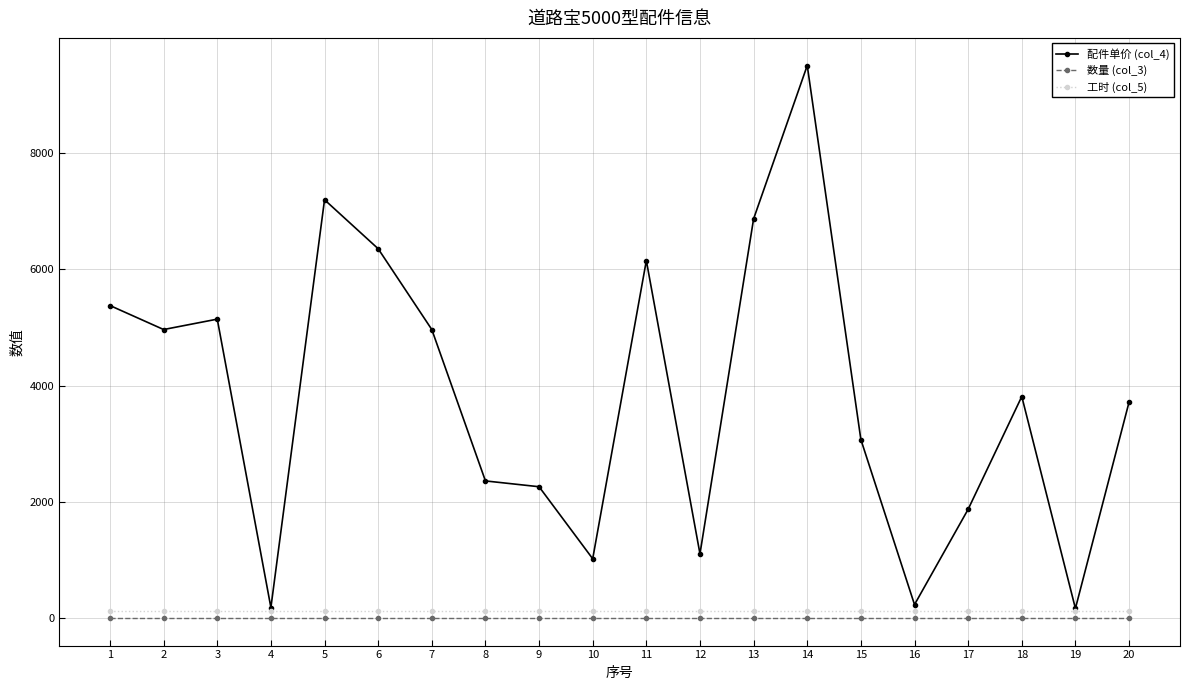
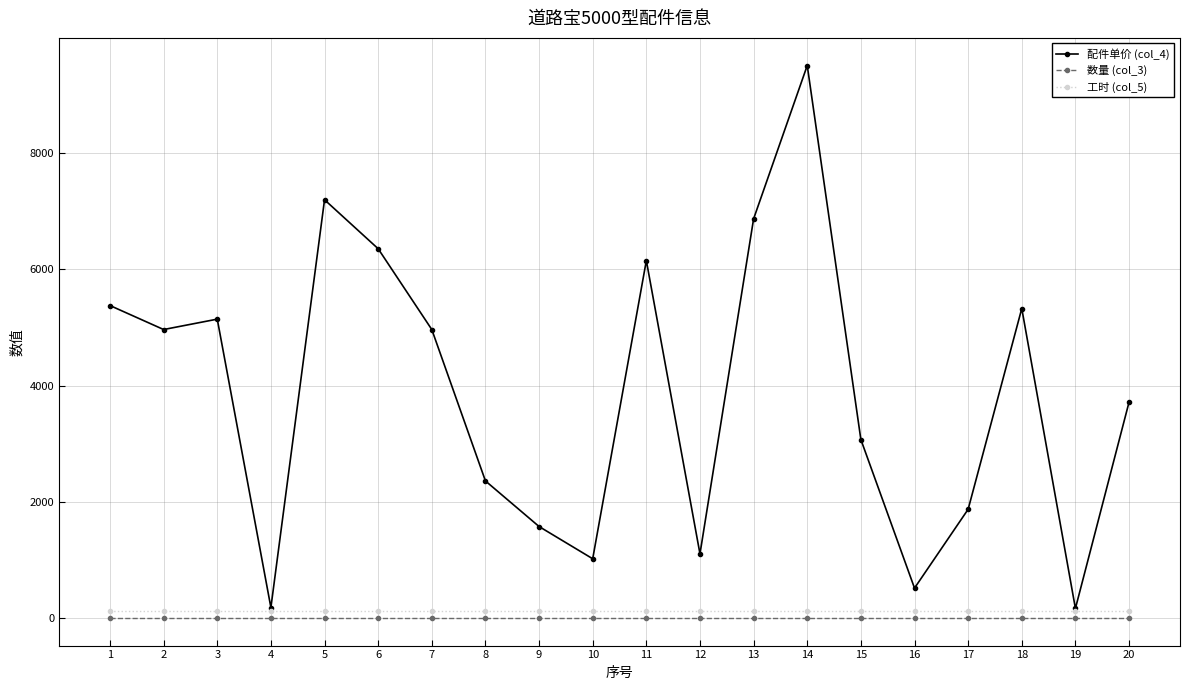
  {
    "配件单价 (col_4)": {
      "1": 5400,
      "2": 5000,
      "3": 5100,
      "4": 200,
      "5": 7200,
      "6": 6400,
      "7": 5000,
      "8": 2400,
-     "9": 2300,
+     "9": 1600,
      "10": 1000,
      "11": 6200,
      "12": 1100,
      "13": 6900,
      "14": 9500,
      "15": 3100,
-     "16": 200,
+     "16": 500,
      "17": 1900,
-     "18": 3800,
+     "18": 5300,
      "19": 200,
      "20": 3700
    },
    "数量 (col_3)": {
      "1": 0,
      "2": 0,
      "3": 0,
      "4": 0,
      "5": 0,
      "6": 0,
      "7": 0,
      "8": 0,
      "9": 0,
      "10": 0,
      "11": 0,
      "12": 0,
      "13": 0,
      "14": 0,
      "15": 0,
      "16": 0,
      "17": 0,
      "18": 0,
      "19": 0,
      "20": 0
    },
    "工时 (col_5)": {
      "1": 100,
      "2": 100,
      "3": 100,
      "4": 100,
      "5": 100,
      "6": 100,
      "7": 100,
      "8": 100,
      "9": 100,
      "10": 100,
      "11": 100,
      "12": 100,
      "13": 100,
      "14": 100,
      "15": 100,
      "16": 100,
      "17": 100,
      "18": 100,
      "19": 100,
      "20": 100
    }
  }
